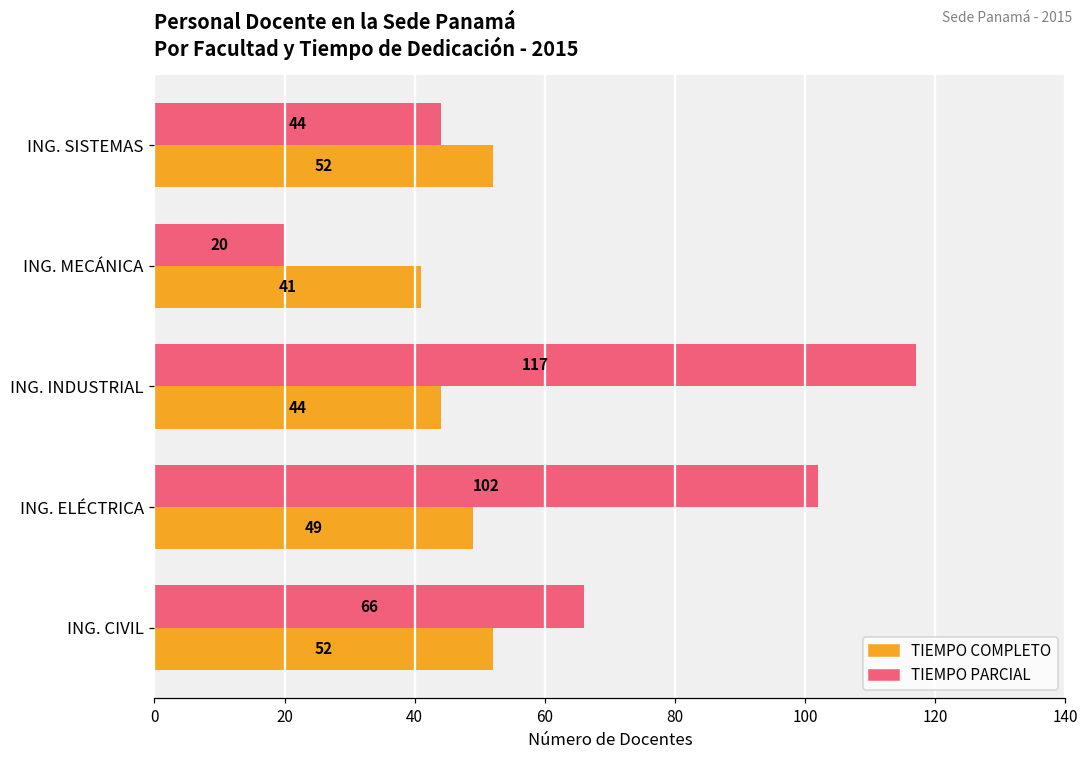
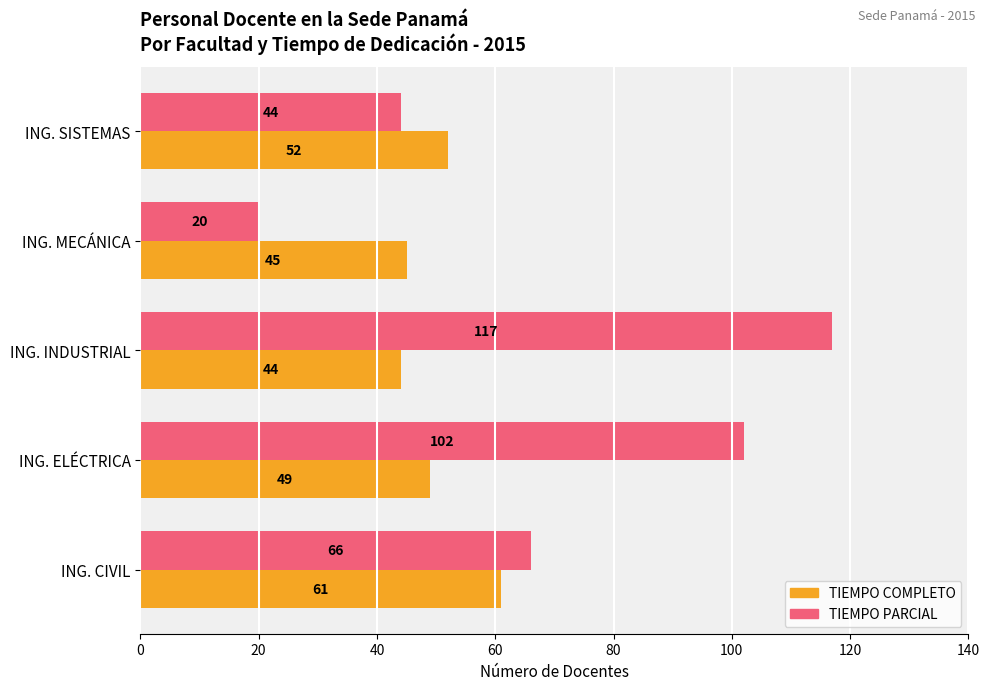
  {
    "TIEMPO COMPLETO": {
      "ING. SISTEMAS": 52,
-     "ING. MECÁNICA": 41,
+     "ING. MECÁNICA": 45,
      "ING. INDUSTRIAL": 44,
      "ING. ELÉCTRICA": 49,
-     "ING. CIVIL": 52
+     "ING. CIVIL": 61
    },
    "TIEMPO PARCIAL": {
      "ING. SISTEMAS": 44,
      "ING. MECÁNICA": 20,
      "ING. INDUSTRIAL": 117,
      "ING. ELÉCTRICA": 102,
      "ING. CIVIL": 66
    }
  }
